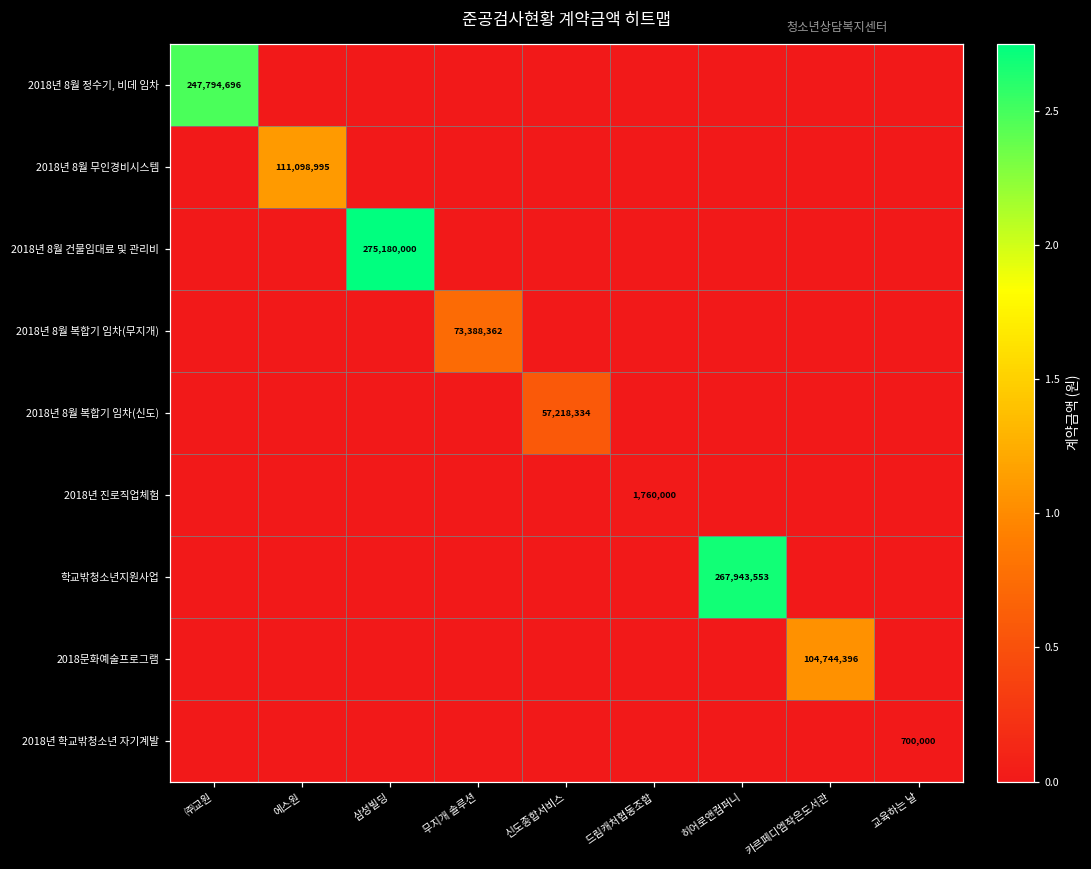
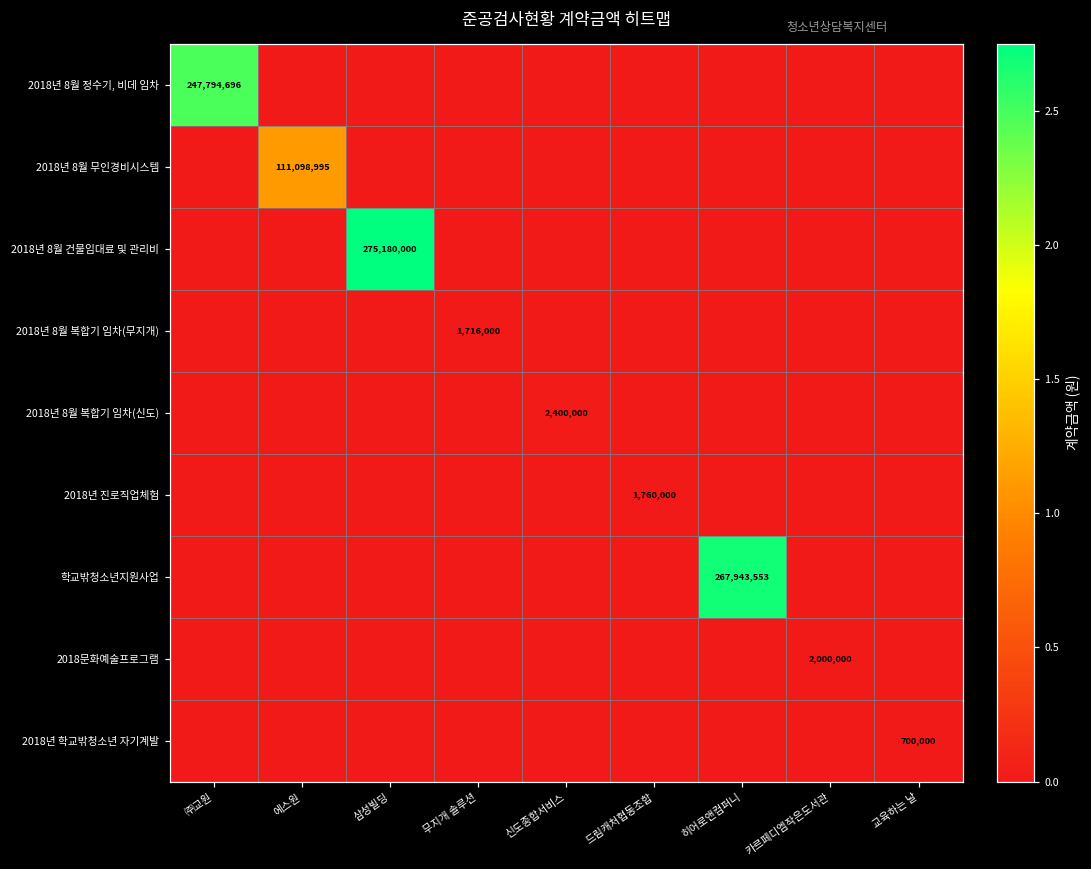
  {
    "2018년 8월 정수기, 비데 임차": {
      "㈜교원": "247,794,696"
    },
    "2018년 8월 무인경비시스템": {
      "에스원": "111,098,995"
    },
    "2018년 8월 건물임대료 및 관리비": {
      "삼성빌딩": "275,180,000"
    },
    "2018년 8월 복합기 임차(무지개)": {
-     "무지개 솔루션": "73,388,362"
+     "무지개 솔루션": "1,716,000"
    },
    "2018년 8월 복합기 임차(신도)": {
-     "신도종합서비스": "57,218,334"
+     "신도종합서비스": "2,400,000"
    },
    "2018년 진로직업체험": {
      "드림캐처협동조합": "1,760,000"
    },
    "학교밖청소년지원사업": {
      "히어로앤컴퍼니": "267,943,553"
    },
    "2018문화예술프로그램": {
-     "카르페디엠작은도서관": "104,744,396"
+     "카르페디엠작은도서관": "2,000,000"
    },
    "2018년 학교밖청소년 자기계발": {
      "교육하는 날": "700,000"
    }
  }
